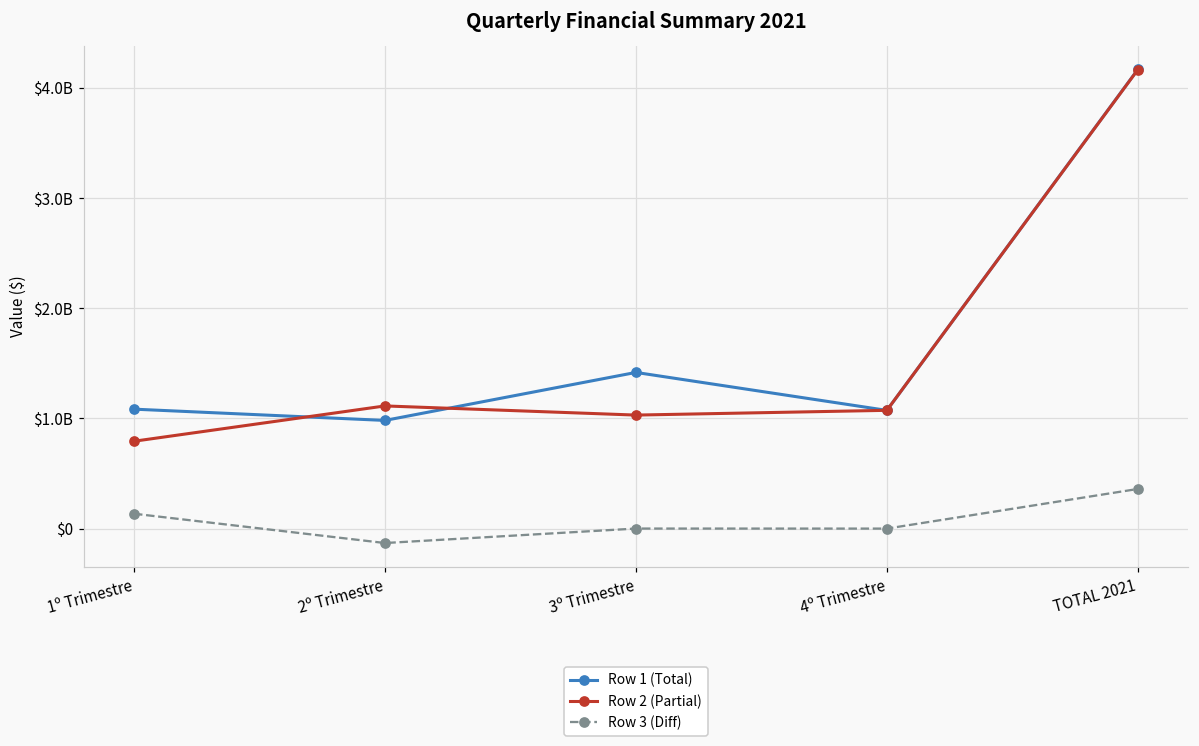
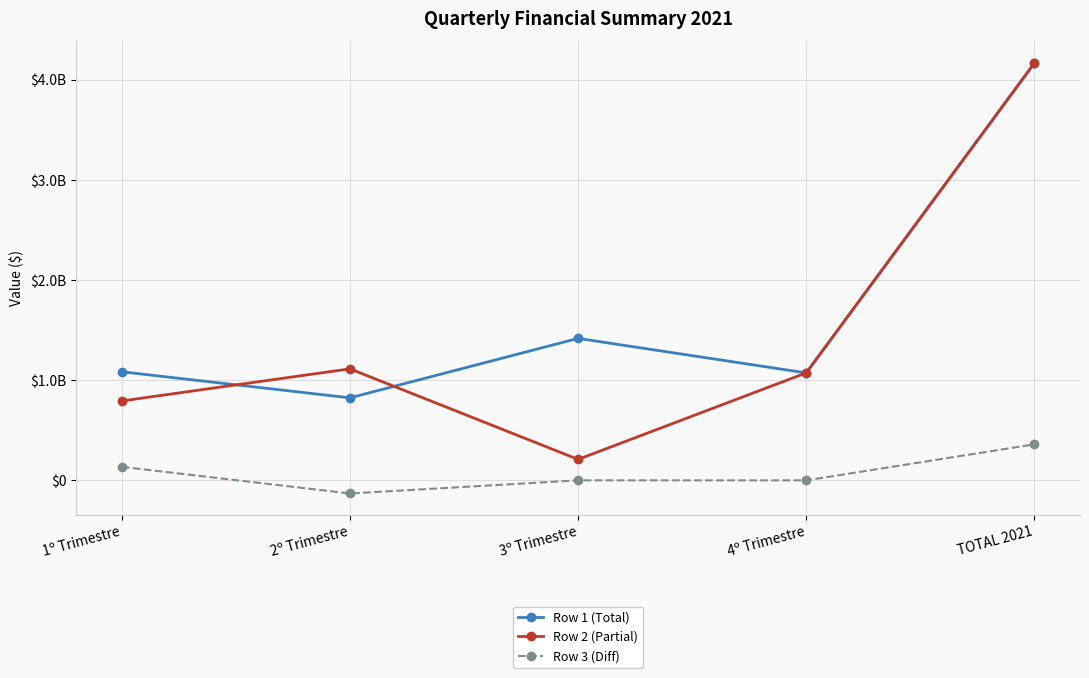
  {
    "Row 1 (Total)": {
      "1º Trimestre": "$1080000000",
-     "2º Trimestre": "$980000000",
+     "2º Trimestre": "$820000000",
      "3º Trimestre": "$1420000000"
    },
    "Row 2 (Partial)": {
      "1º Trimestre": "$790000000",
      "2º Trimestre": "$1110000000",
-     "3º Trimestre": "$1030000000"
+     "3º Trimestre": "$210000000"
    },
    "Row 3 (Diff)": {
      "1º Trimestre": "$130000000",
      "2º Trimestre": "$-130000000",
      "3º Trimestre": "$0",
      "4º Trimestre": "$0",
      "TOTAL 2021": "$360000000"
    }
  }
